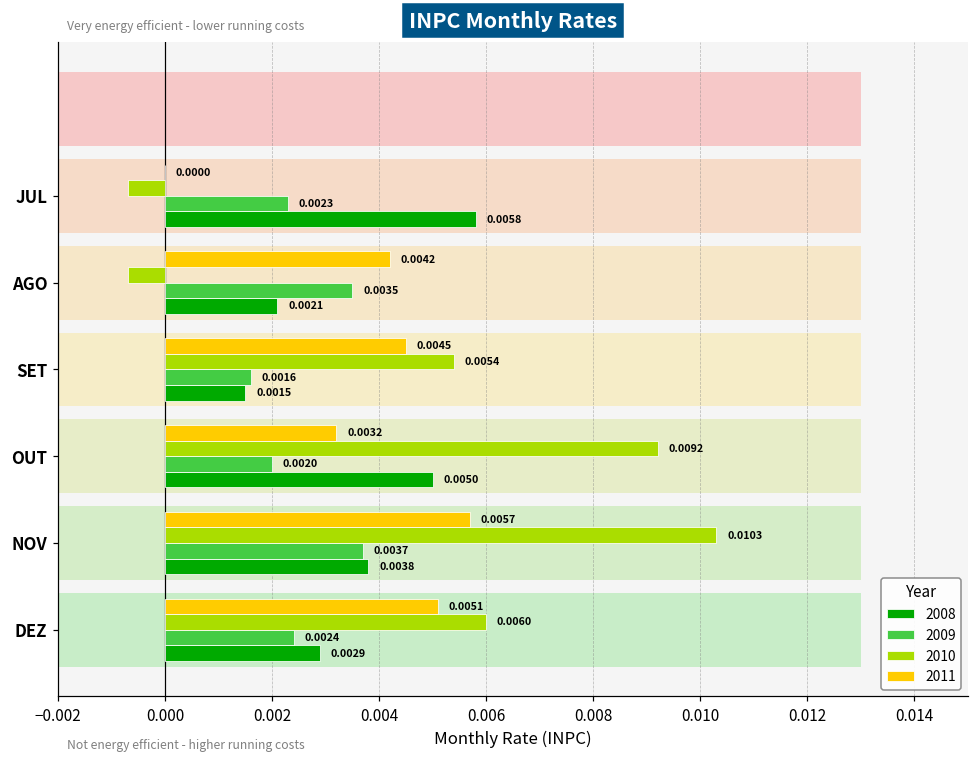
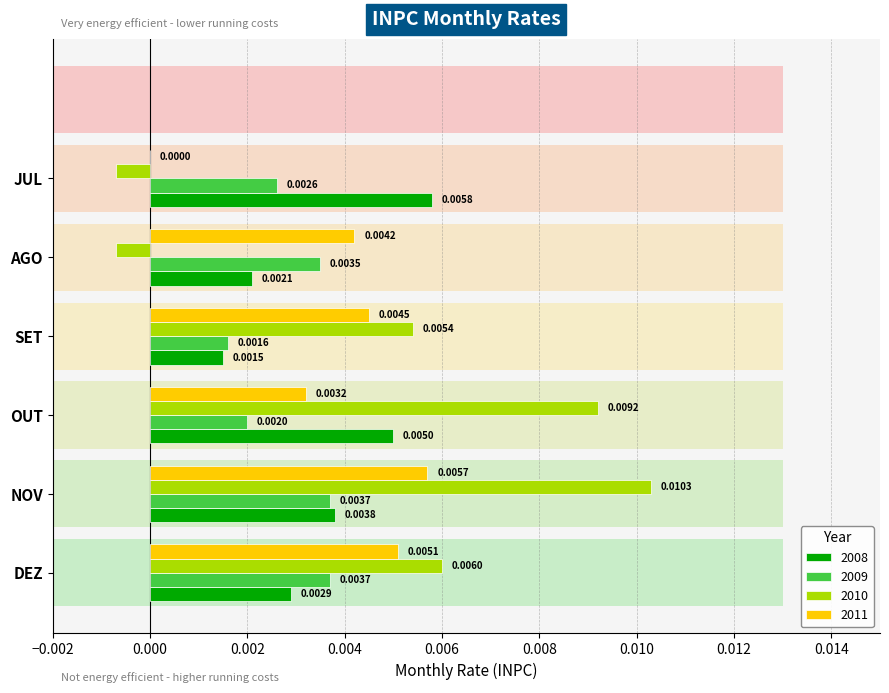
  {
    "2009": {
-     "JUL": 0.0023,
-     "DEZ": 0.0024
+     "JUL": 0.0026,
+     "DEZ": 0.0037
    }
  }
